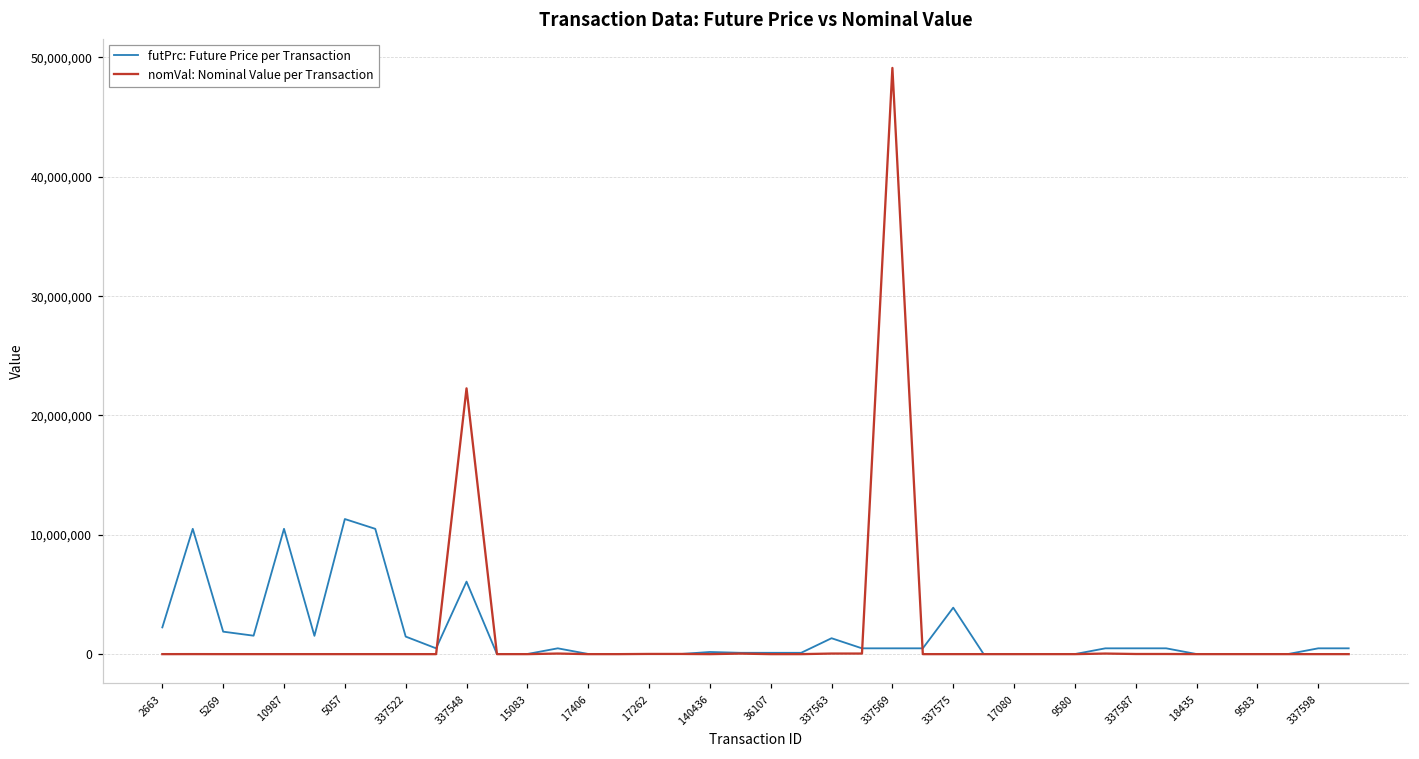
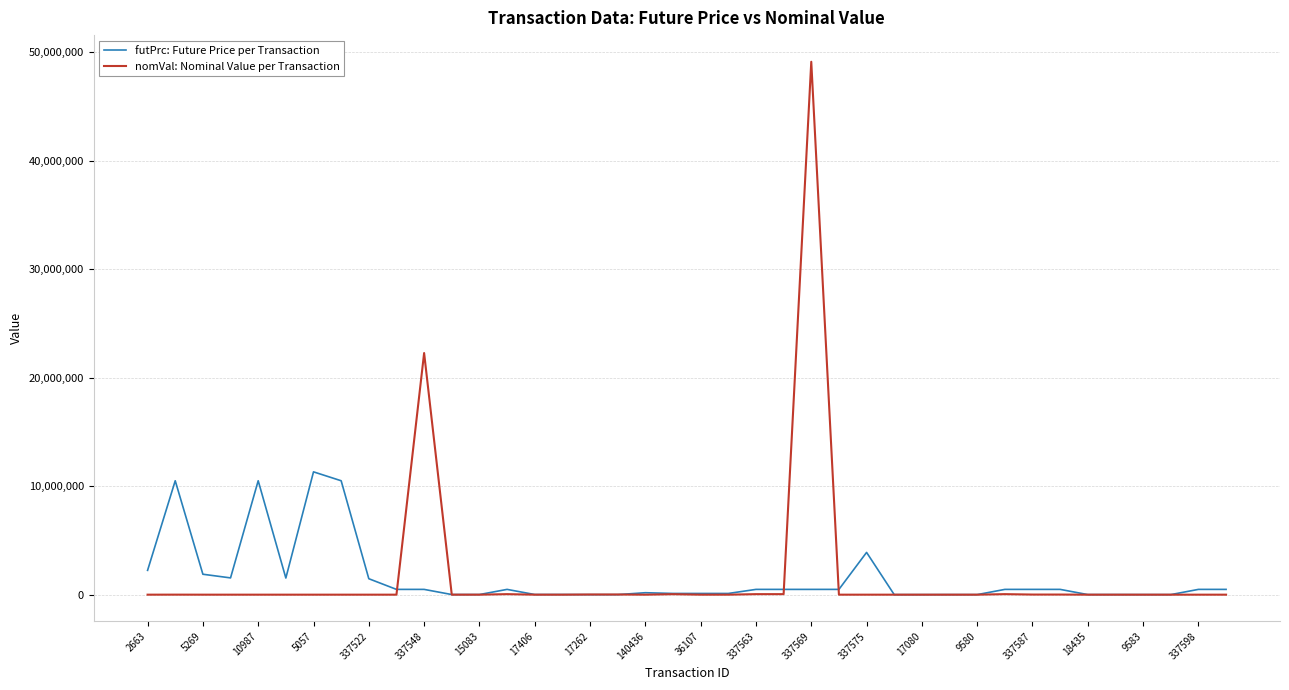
  {
    "futPrc: Future Price per Transaction": {
      "2663": "2,200,000",
      "5269": "1,900,000",
      "10987": "10,500,000",
      "5057": "11,300,000",
      "337522": "1,500,000",
-     "337548": "6,100,000",
-     "337563": "1,300,000",
+     "337548": "500,000",
+     "337563": "500,000",
      "337569": "500,000",
      "337575": "3,900,000",
      "337587": "500,000",
      "337598": "500,000"
    },
    "nomVal: Nominal Value per Transaction": {
      "2663": "0",
      "5269": "0",
      "10987": "0",
      "5057": "0",
      "337522": "0",
      "337548": "22,300,000",
      "337563": "0",
      "337569": "49,100,000",
      "337575": "0",
      "337587": "0",
      "337598": "0"
    }
  }
